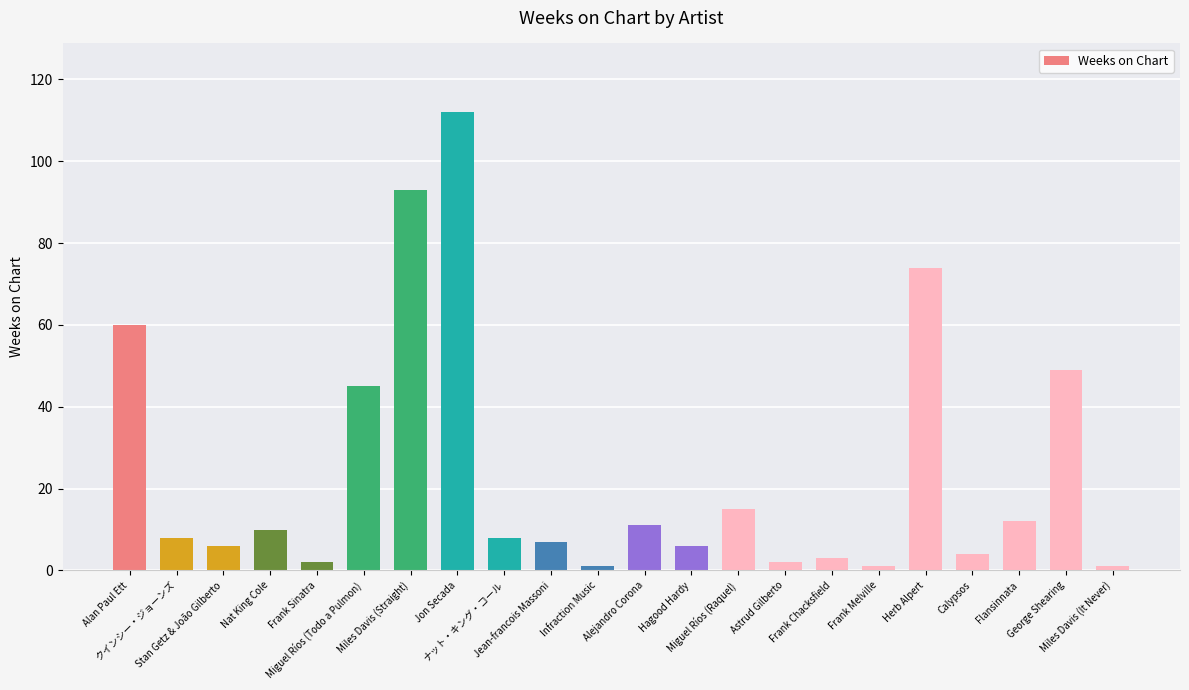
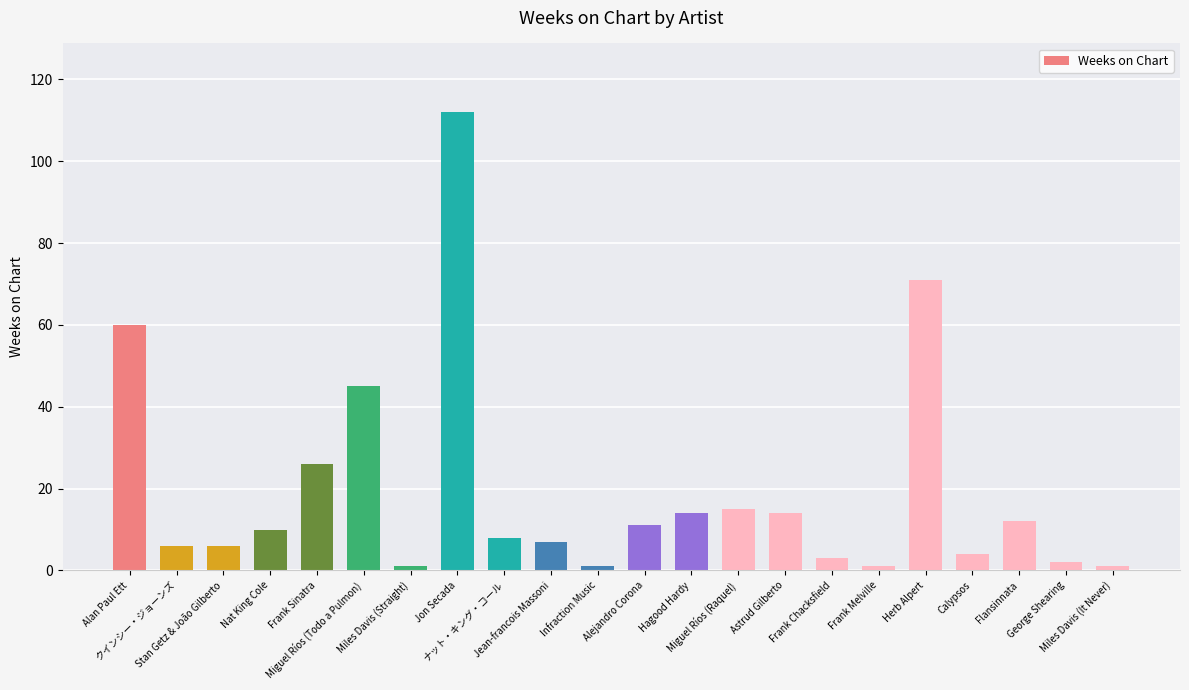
  {
    "Alan Paul Ett": 60,
-   "クインシー・ジョーンズ": 8,
+   "クインシー・ジョーンズ": 6,
    "Stan Getz & João Gilberto": 6,
    "Nat King Cole": 10,
-   "Frank Sinatra": 2,
+   "Frank Sinatra": 26,
    "Miguel Ríos (Todo a Pulmon)": 45,
-   "Miles Davis (Straight)": 93,
+   "Miles Davis (Straight)": 1,
    "Jon Secada": 112,
    "ナット・キング・コール": 8,
    "Jean-francois Massoni": 7,
    "Infraction Music": 1,
    "Alejandro Corona": 11,
-   "Hagood Hardy": 6,
+   "Hagood Hardy": 14,
    "Miguel Ríos (Raquel)": 15,
-   "Astrud Gilberto": 2,
+   "Astrud Gilberto": 14,
    "Frank Chacksfield": 3,
    "Frank Melville": 1,
-   "Herb Alpert": 74,
+   "Herb Alpert": 71,
    "Calypsos": 4,
    "Flansinnata": 12,
-   "George Shearing": 49,
+   "George Shearing": 2,
    "Miles Davis (It Never)": 1
  }
